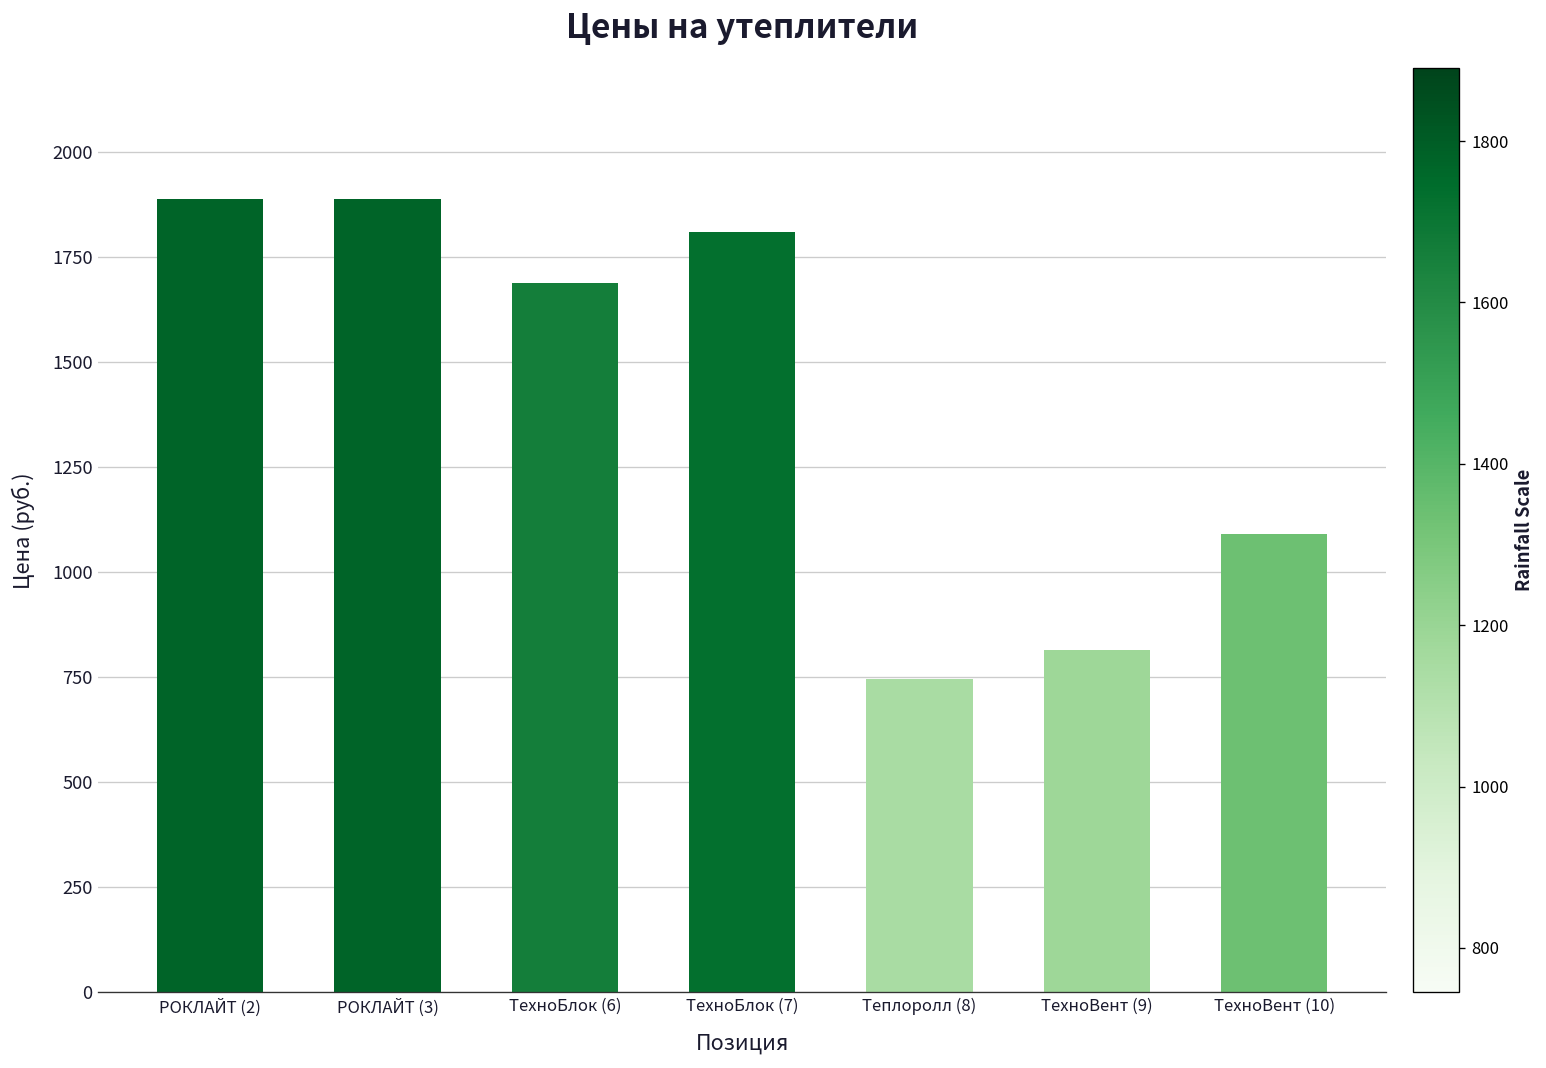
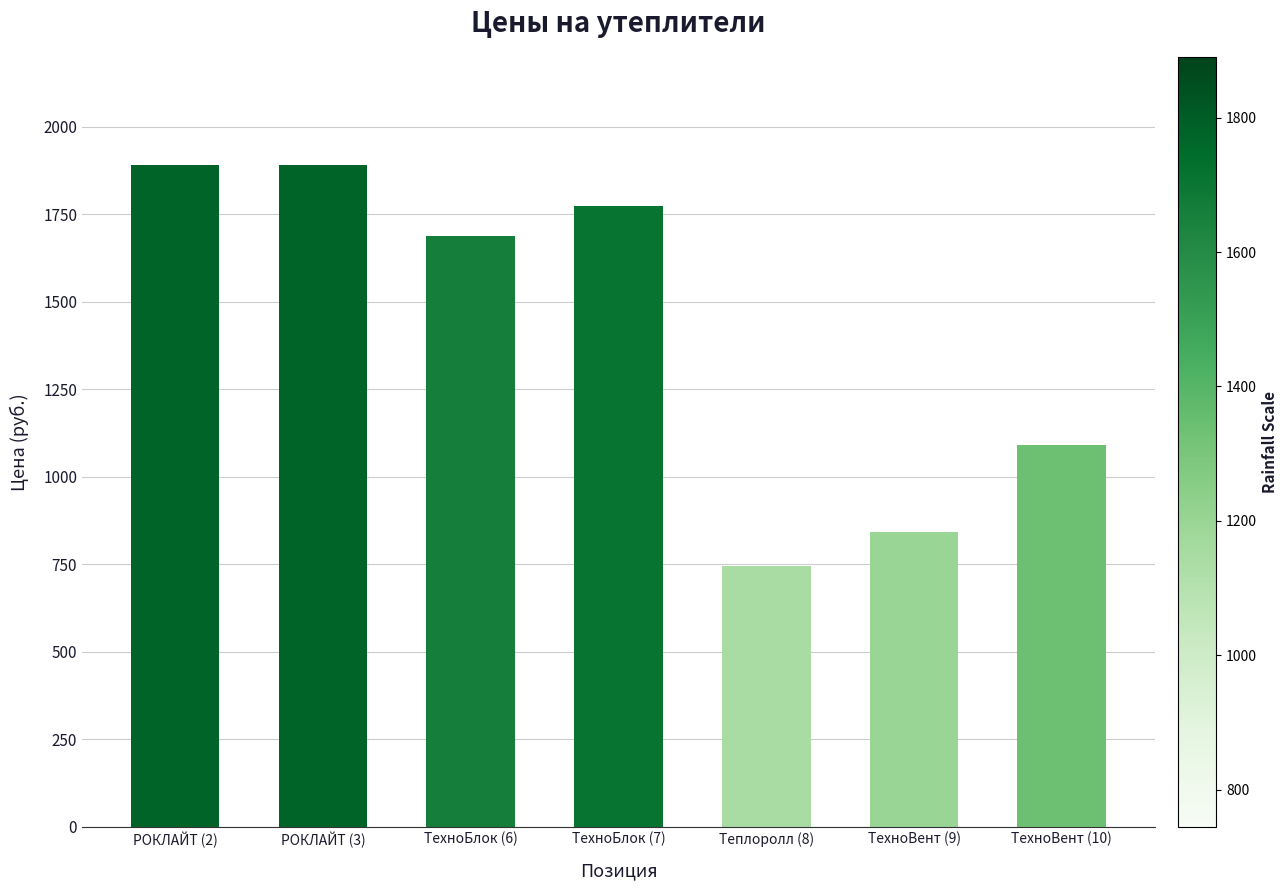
  {
    "РОКЛАЙТ (2)": 1890,
    "РОКЛАЙТ (3)": 1890,
    "ТехноБлок (6)": 1690,
-   "ТехноБлок (7)": 1810,
+   "ТехноБлок (7)": 1780,
    "Теплоролл (8)": 750,
-   "ТехноВент (9)": 810,
+   "ТехноВент (9)": 840,
    "ТехноВент (10)": 1090
  }
